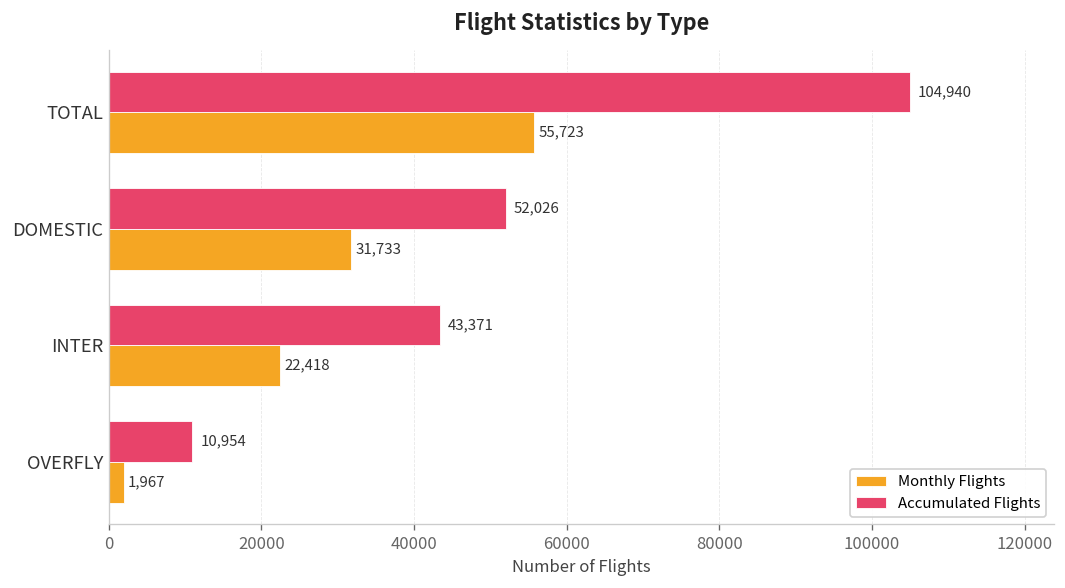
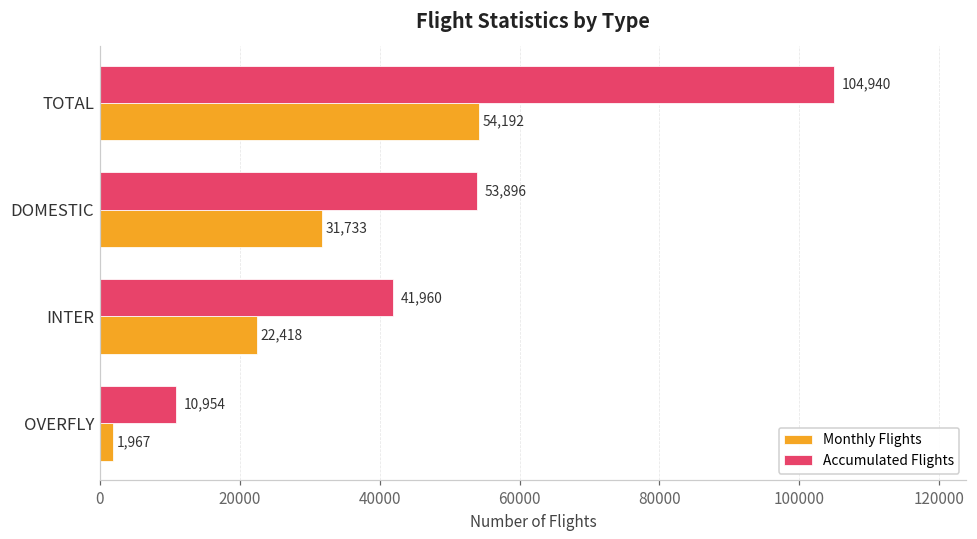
  {
    "Monthly Flights": {
-     "TOTAL": "55,723",
+     "TOTAL": "54,192",
      "DOMESTIC": "31,733",
      "INTER": "22,418",
      "OVERFLY": "1,967"
    },
    "Accumulated Flights": {
      "TOTAL": "104,940",
-     "DOMESTIC": "52,026",
-     "INTER": "43,371",
+     "DOMESTIC": "53,896",
+     "INTER": "41,960",
      "OVERFLY": "10,954"
    }
  }
